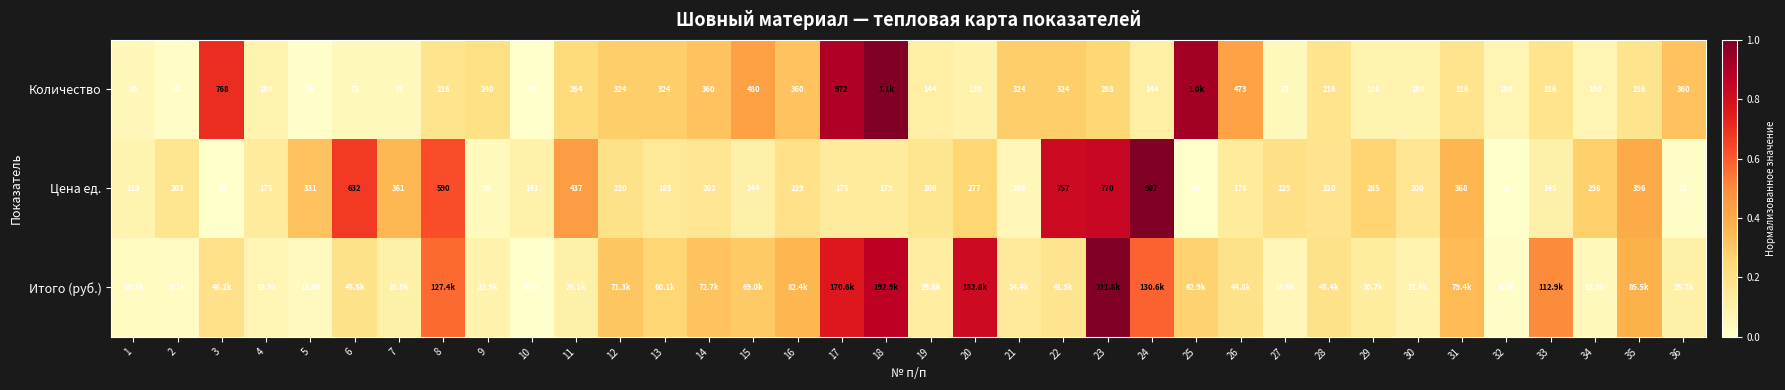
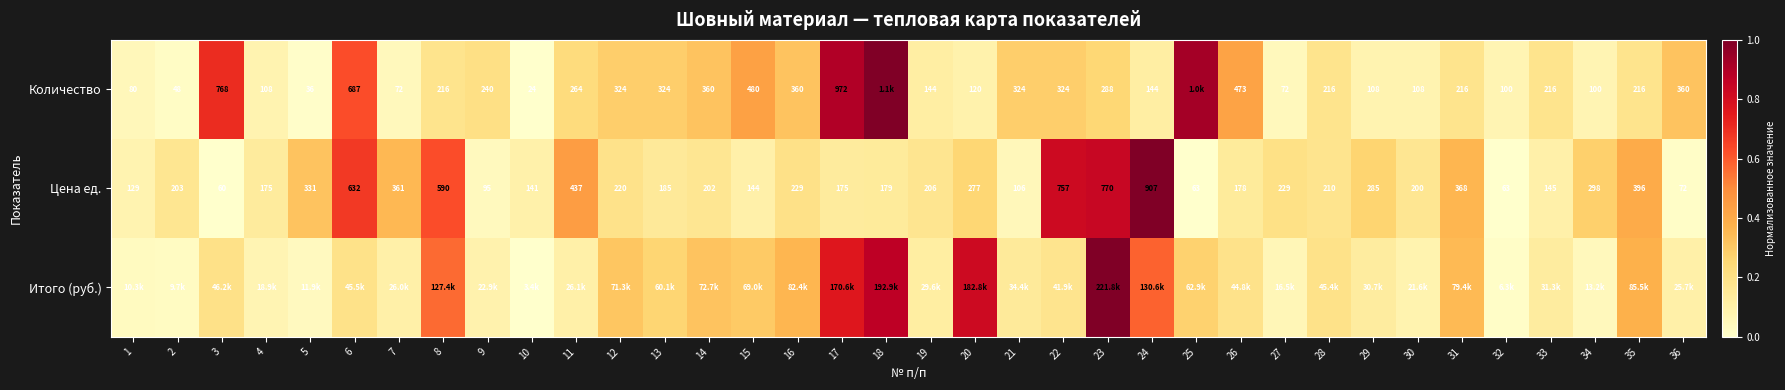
  {
    "Количество": {
      "1": "80",
      "2": "48",
      "3": "768",
      "4": "108",
      "5": "36",
-     "6": "72",
+     "6": "687",
      "7": "72",
      "8": "216",
      "9": "240",
      "10": "24",
      "11": "264",
      "12": "324",
      "13": "324",
      "14": "360",
      "15": "480",
      "16": "360",
      "17": "972",
      "18": "1.1k",
      "19": "144",
      "20": "120",
      "21": "324",
      "22": "324",
      "23": "288",
      "24": "144",
      "25": "1.0k",
      "26": "473",
      "27": "72",
      "28": "216",
      "29": "108",
      "30": "108",
      "31": "216",
      "32": "100",
      "33": "216",
      "34": "100",
      "35": "216",
      "36": "360"
    },
    "Цена ед.": {
      "1": "129",
      "2": "203",
      "3": "60",
      "4": "175",
      "5": "331",
      "6": "632",
      "7": "361",
      "8": "590",
      "9": "95",
      "10": "141",
      "11": "437",
      "12": "220",
      "13": "185",
      "14": "202",
      "15": "144",
      "16": "229",
      "17": "175",
      "18": "179",
      "19": "206",
      "20": "277",
      "21": "106",
      "22": "757",
      "23": "770",
      "24": "907",
      "25": "63",
      "26": "178",
      "27": "229",
      "28": "210",
      "29": "285",
      "30": "200",
      "31": "368",
      "32": "63",
      "33": "145",
      "34": "298",
      "35": "396",
      "36": "72"
    },
    "Итого (руб.)": {
      "1": "10.3k",
      "2": "9.7k",
      "3": "46.2k",
      "4": "18.9k",
      "5": "11.9k",
      "6": "45.5k",
      "7": "26.0k",
      "8": "127.4k",
      "9": "22.9k",
      "10": "3.4k",
      "11": "26.1k",
      "12": "71.3k",
      "13": "60.1k",
      "14": "72.7k",
      "15": "69.0k",
      "16": "82.4k",
      "17": "170.6k",
      "18": "192.9k",
      "19": "29.6k",
      "20": "182.8k",
      "21": "34.4k",
      "22": "41.9k",
      "23": "221.8k",
      "24": "130.6k",
      "25": "62.9k",
      "26": "44.8k",
      "27": "16.5k",
      "28": "45.4k",
      "29": "30.7k",
      "30": "21.6k",
      "31": "79.4k",
      "32": "6.3k",
-     "33": "112.9k",
+     "33": "31.3k",
      "34": "13.2k",
      "35": "85.5k",
      "36": "25.7k"
    }
  }
